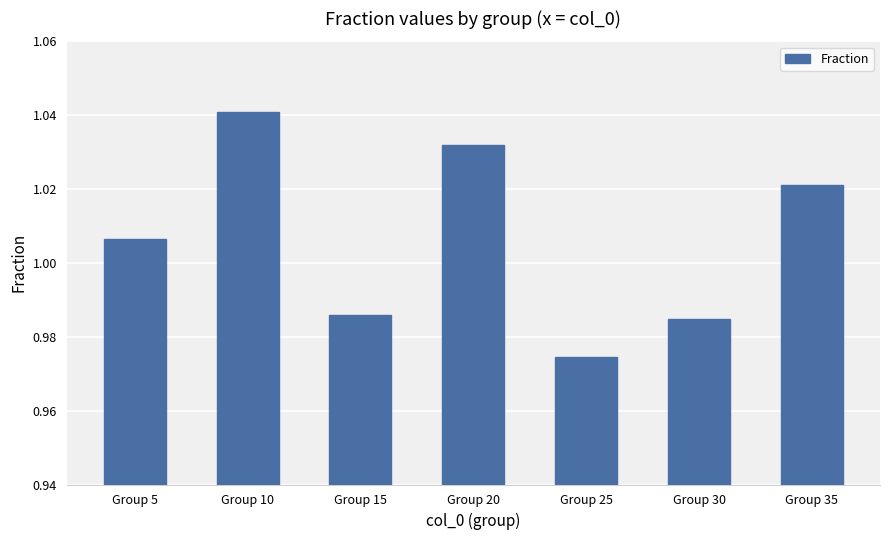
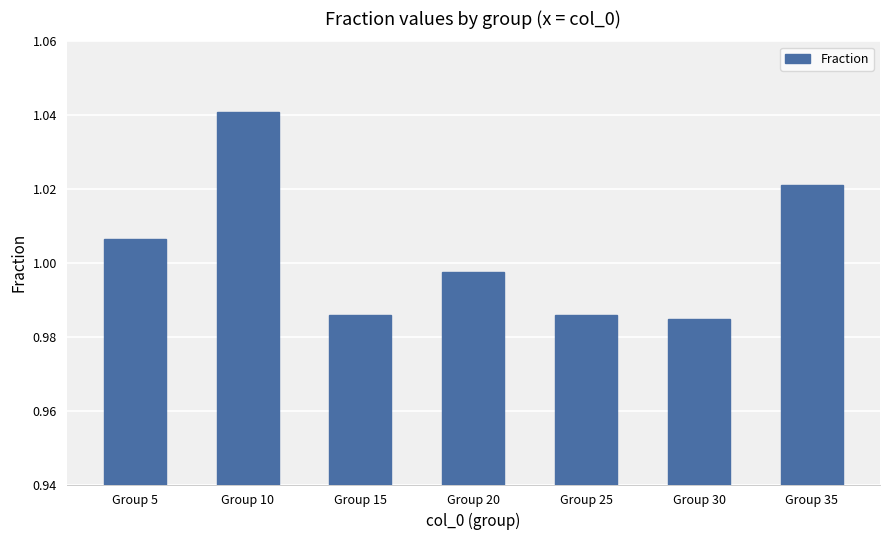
  {
    "Group 5": 1.006,
    "Group 10": 1.041,
    "Group 15": 0.986,
-   "Group 20": 1.032,
-   "Group 25": 0.974,
+   "Group 20": 0.997,
+   "Group 25": 0.986,
    "Group 30": 0.985,
    "Group 35": 1.021
  }
